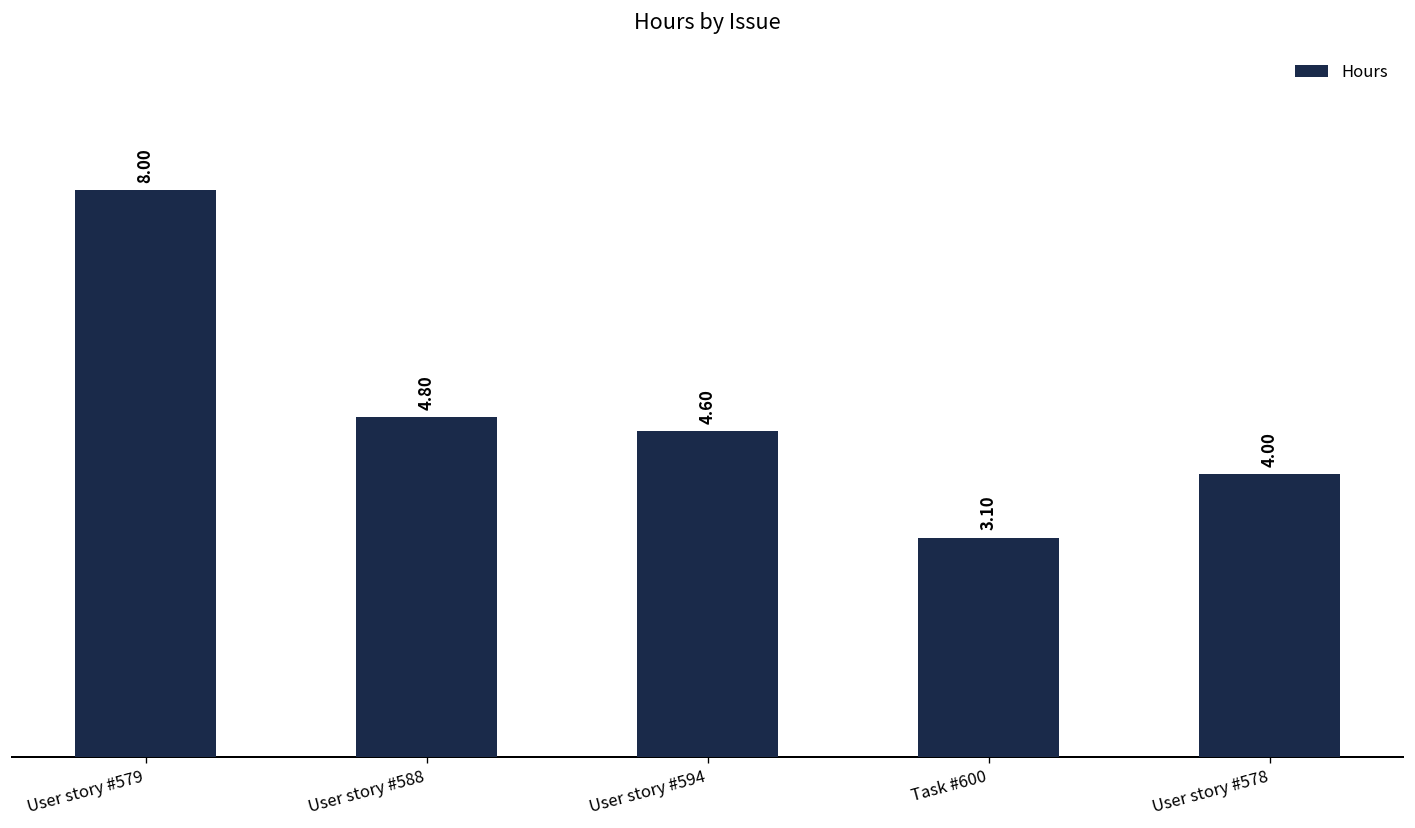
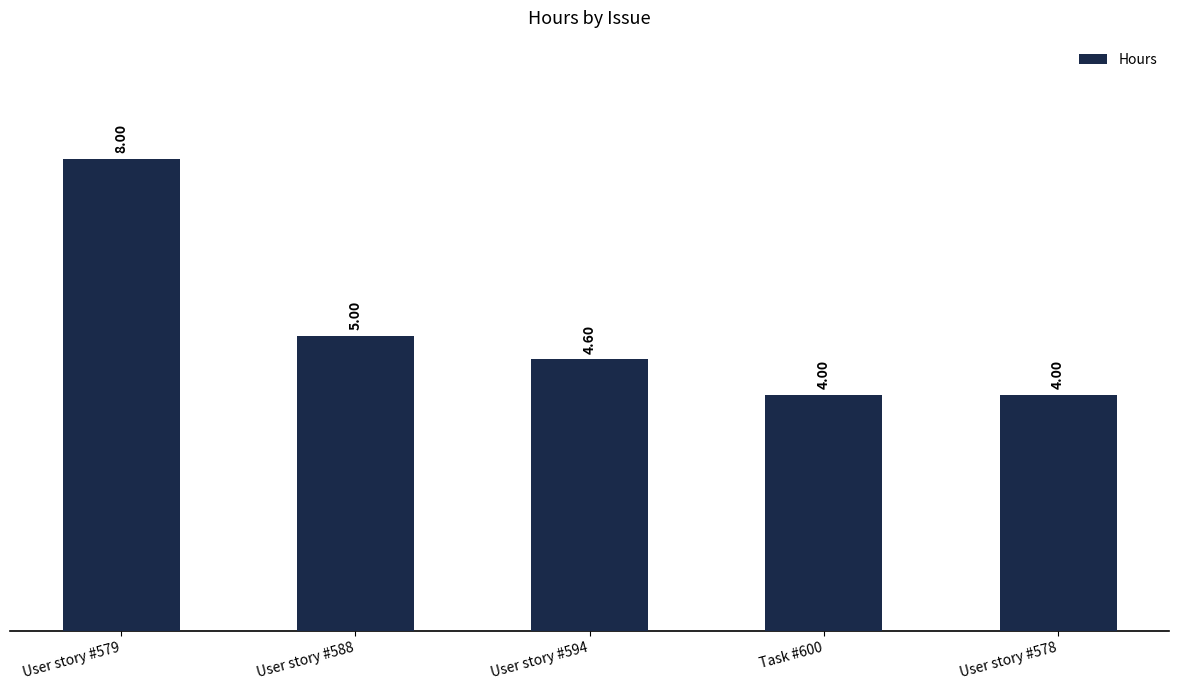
  {
    "User story #579": 8.00,
-   "User story #588": 4.80,
+   "User story #588": 5.00,
    "User story #594": 4.60,
-   "Task #600": 3.10,
+   "Task #600": 4.00,
    "User story #578": 4.00
  }
